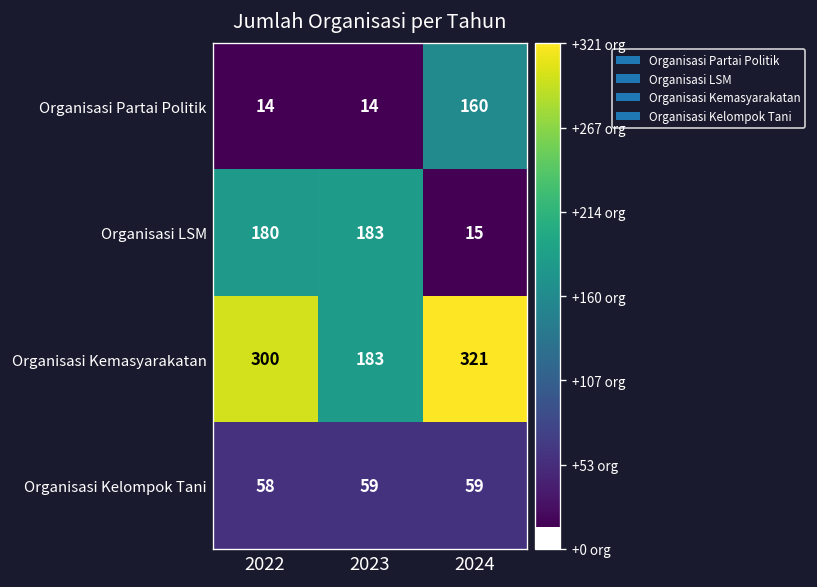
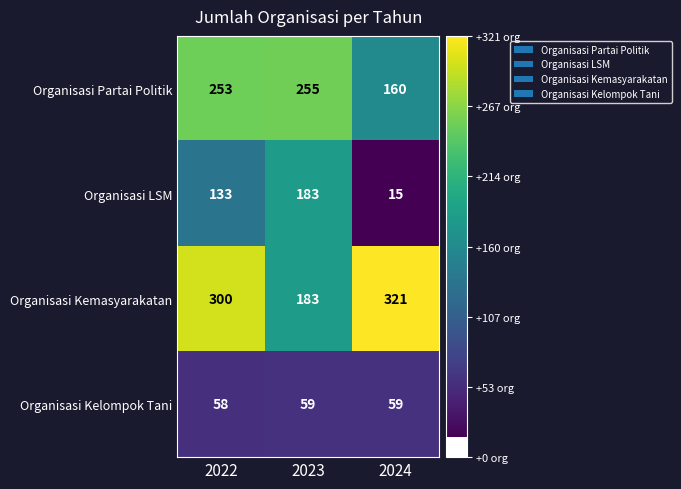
  {
    "Organisasi Partai Politik": {
-     "2022": 14,
-     "2023": 14,
+     "2022": 253,
+     "2023": 255,
      "2024": 160
    },
    "Organisasi LSM": {
-     "2022": 180,
+     "2022": 133,
      "2023": 183,
      "2024": 15
    },
    "Organisasi Kemasyarakatan": {
      "2022": 300,
      "2023": 183,
      "2024": 321
    },
    "Organisasi Kelompok Tani": {
      "2022": 58,
      "2023": 59,
      "2024": 59
    }
  }
